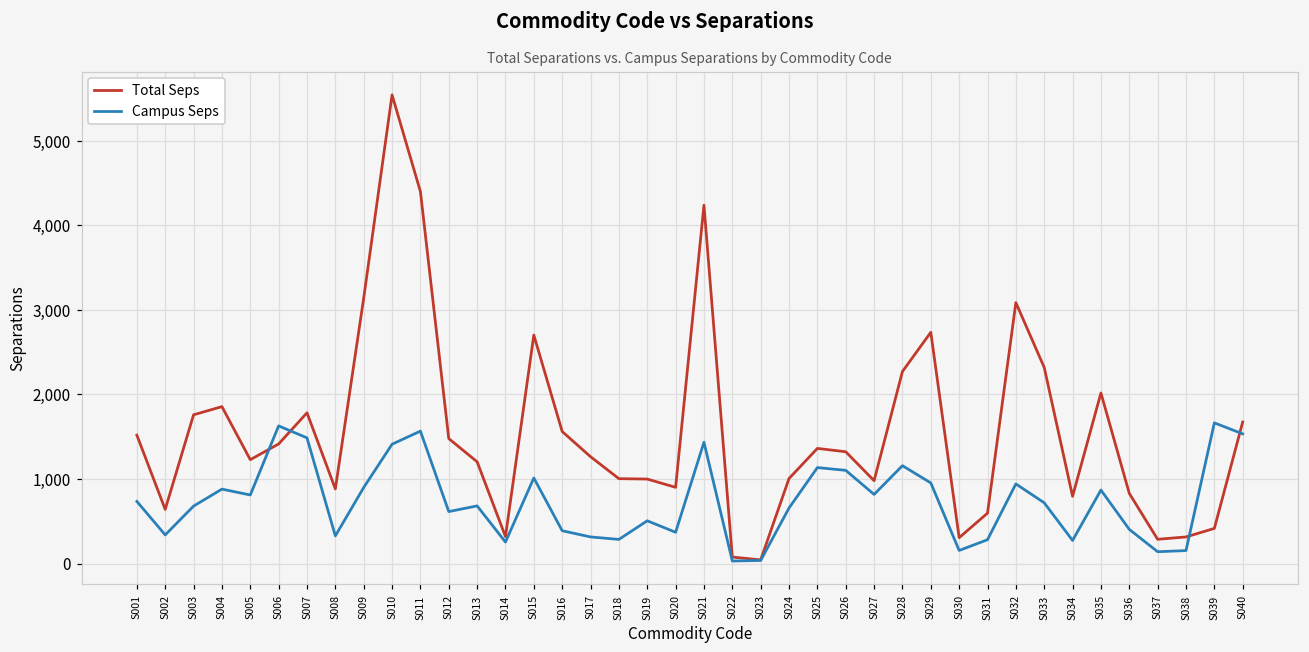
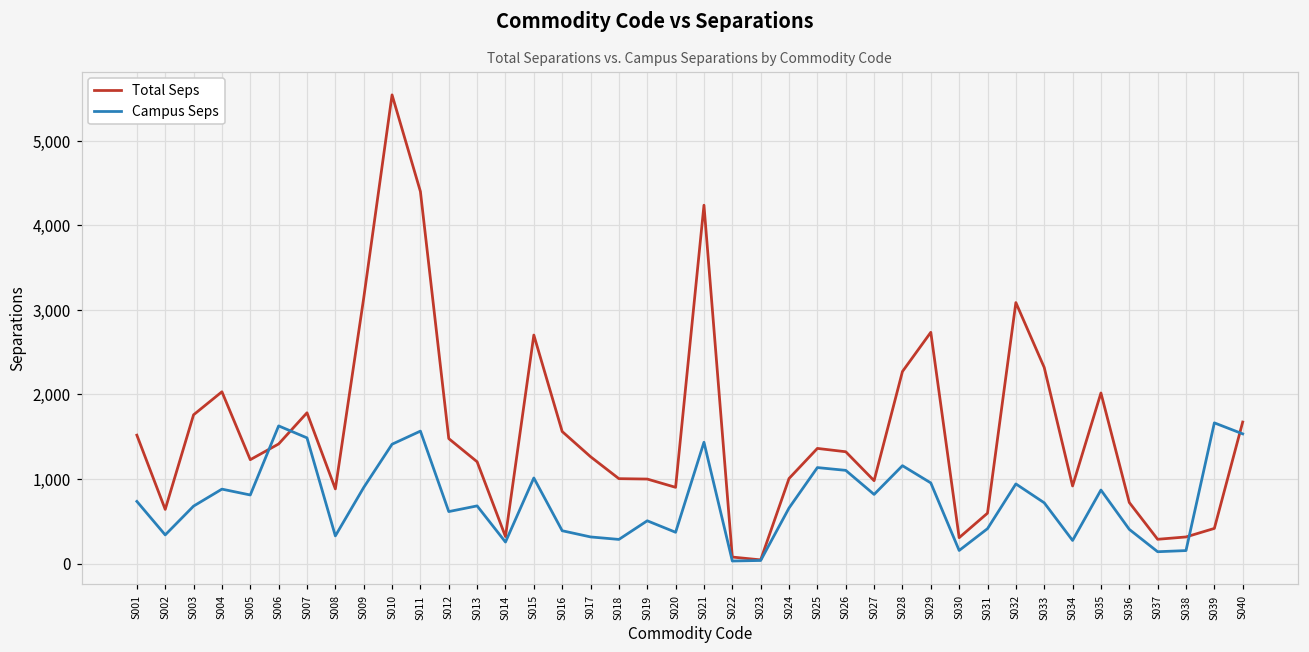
  {
    "Total Seps": {
      "S001": "1,500",
      "S002": "600",
      "S003": "1,800",
-     "S004": "1,900",
+     "S004": "2,000",
      "S005": "1,200",
      "S006": "1,400",
      "S007": "1,800",
      "S008": "900",
      "S009": "3,100",
      "S010": "5,500",
      "S011": "4,400",
      "S012": "1,500",
      "S013": "1,200",
      "S014": "300",
      "S015": "2,700",
      "S016": "1,600",
      "S017": "1,300",
      "S018": "1,000",
      "S019": "1,000",
      "S020": "900",
      "S021": "4,200",
      "S022": "100",
      "S024": "1,000",
      "S025": "1,400",
      "S026": "1,300",
      "S027": "1,000",
      "S028": "2,300",
      "S029": "2,700",
      "S030": "300",
      "S031": "600",
      "S032": "3,100",
      "S033": "2,300",
-     "S034": "800",
+     "S034": "900",
      "S035": "2,000",
-     "S036": "800",
+     "S036": "700",
      "S037": "300",
      "S038": "300",
      "S039": "400",
      "S040": "1,700"
    },
    "Campus Seps": {
      "S001": "700",
      "S002": "300",
      "S003": "700",
      "S004": "900",
      "S005": "800",
      "S006": "1,600",
      "S007": "1,500",
      "S008": "300",
      "S009": "900",
      "S010": "1,400",
      "S011": "1,600",
      "S012": "600",
      "S013": "700",
      "S014": "300",
      "S015": "1,000",
      "S016": "400",
      "S017": "300",
      "S018": "300",
      "S019": "500",
      "S020": "400",
      "S021": "1,400",
      "S022": "0",
      "S024": "700",
      "S025": "1,100",
      "S026": "1,100",
      "S027": "800",
      "S028": "1,200",
      "S029": "1,000",
      "S030": "200",
-     "S031": "300",
+     "S031": "400",
      "S032": "900",
      "S033": "700",
      "S034": "300",
      "S035": "900",
      "S036": "400",
      "S037": "100",
      "S038": "200",
      "S039": "1,700",
      "S040": "1,500"
    }
  }
